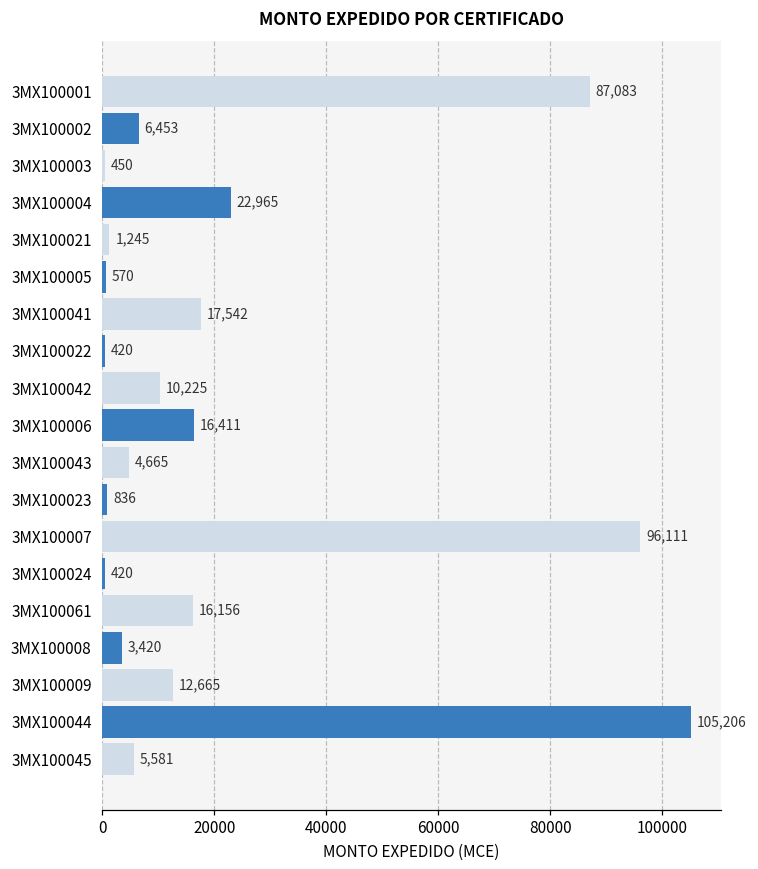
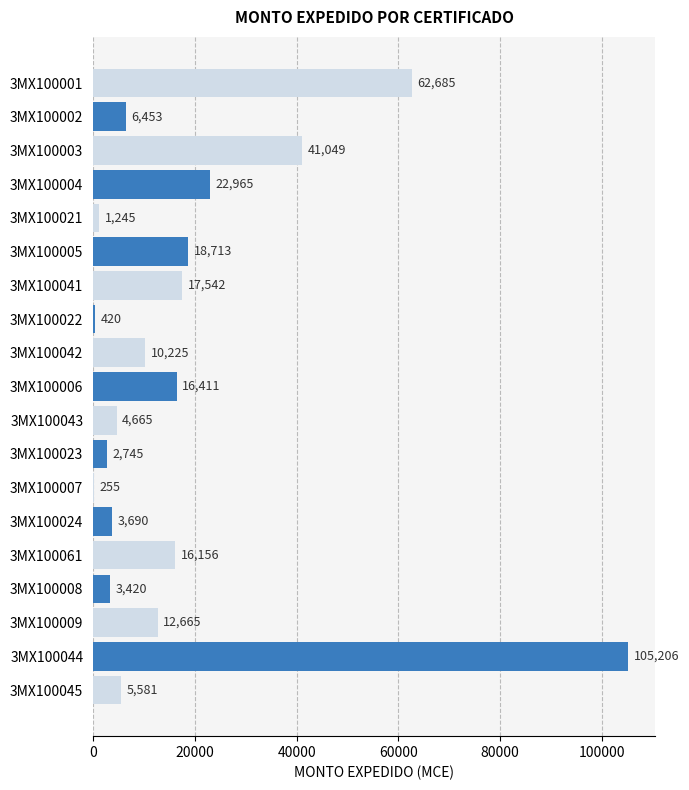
  {
-   "3MX100001": "87,083",
+   "3MX100001": "62,685",
    "3MX100002": "6,453",
-   "3MX100003": "450",
+   "3MX100003": "41,049",
    "3MX100004": "22,965",
    "3MX100021": "1,245",
-   "3MX100005": "570",
+   "3MX100005": "18,713",
    "3MX100041": "17,542",
    "3MX100022": "420",
    "3MX100042": "10,225",
    "3MX100006": "16,411",
    "3MX100043": "4,665",
-   "3MX100023": "836",
-   "3MX100007": "96,111",
-   "3MX100024": "420",
+   "3MX100023": "2,745",
+   "3MX100007": "255",
+   "3MX100024": "3,690",
    "3MX100061": "16,156",
    "3MX100008": "3,420",
    "3MX100009": "12,665",
    "3MX100044": "105,206",
    "3MX100045": "5,581"
  }
